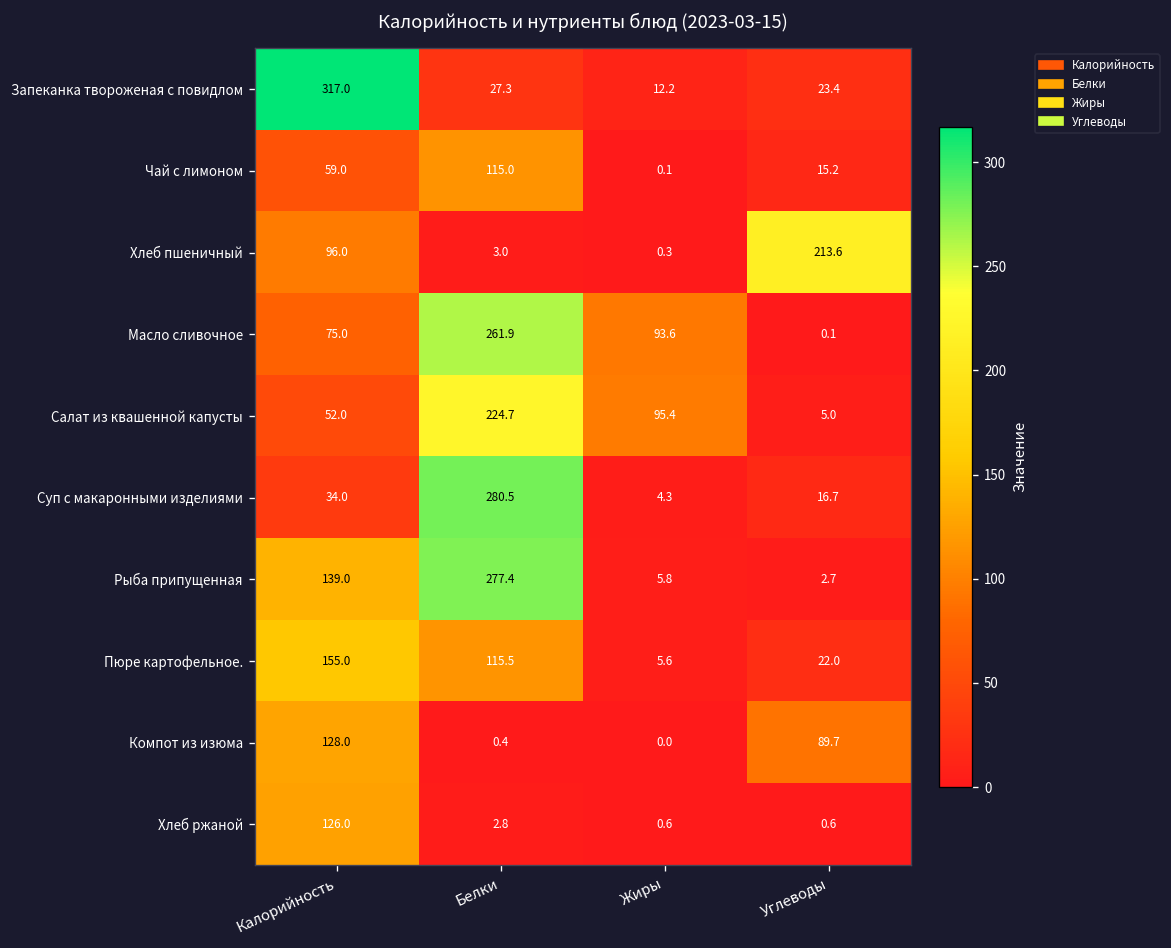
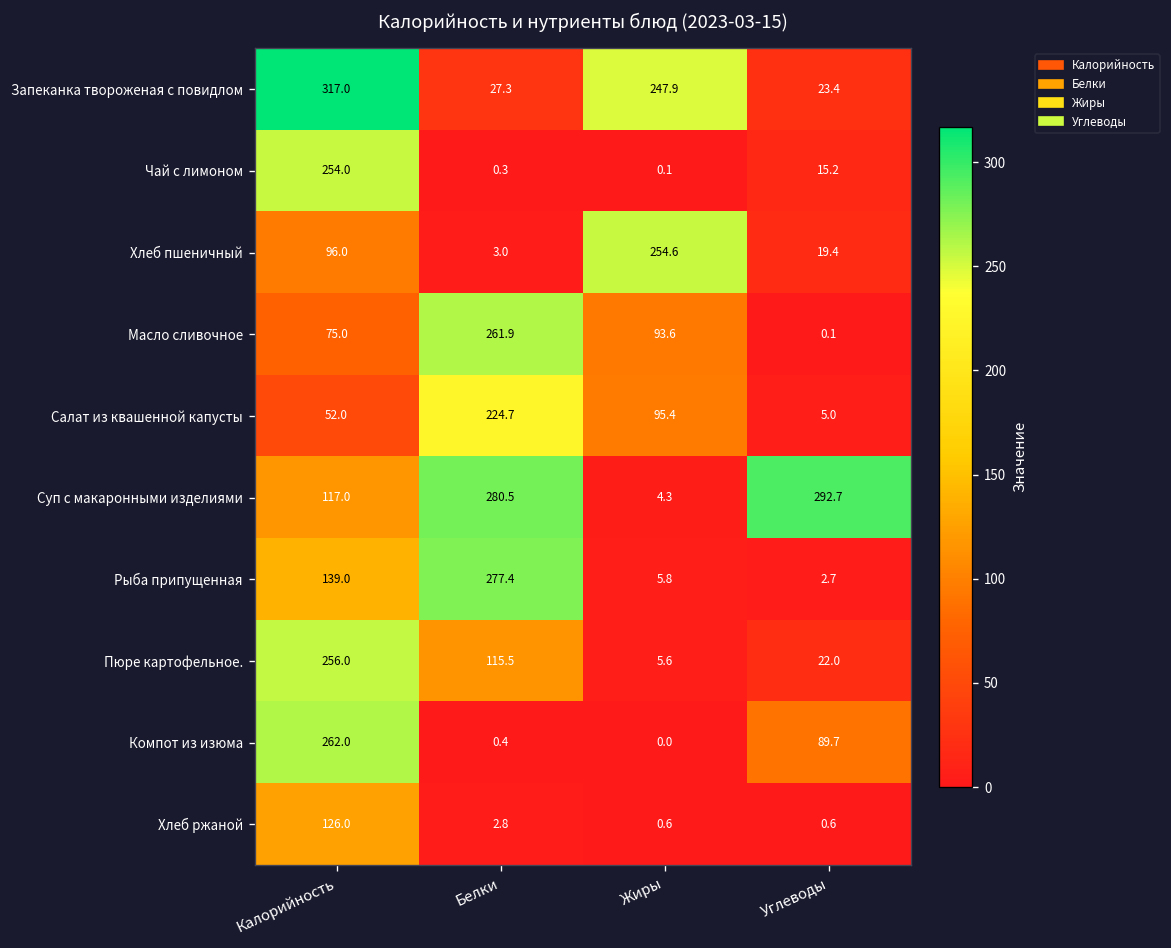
  {
    "Запеканка твороженая с повидлом": {
      "Калорийность": 317.0,
      "Белки": 27.3,
-     "Жиры": 12.2,
+     "Жиры": 247.9,
      "Углеводы": 23.4
    },
    "Чай с лимоном": {
-     "Калорийность": 59.0,
-     "Белки": 115.0,
+     "Калорийность": 254.0,
+     "Белки": 0.3,
      "Жиры": 0.1,
      "Углеводы": 15.2
    },
    "Хлеб пшеничный": {
      "Калорийность": 96.0,
      "Белки": 3.0,
-     "Жиры": 0.3,
-     "Углеводы": 213.6
+     "Жиры": 254.6,
+     "Углеводы": 19.4
    },
    "Масло сливочное": {
      "Калорийность": 75.0,
      "Белки": 261.9,
      "Жиры": 93.6,
      "Углеводы": 0.1
    },
    "Салат из квашенной капусты": {
      "Калорийность": 52.0,
      "Белки": 224.7,
      "Жиры": 95.4,
      "Углеводы": 5.0
    },
    "Суп с макаронными изделиями": {
-     "Калорийность": 34.0,
+     "Калорийность": 117.0,
      "Белки": 280.5,
      "Жиры": 4.3,
-     "Углеводы": 16.7
+     "Углеводы": 292.7
    },
    "Рыба припущенная": {
      "Калорийность": 139.0,
      "Белки": 277.4,
      "Жиры": 5.8,
      "Углеводы": 2.7
    },
    "Пюре картофельное.": {
-     "Калорийность": 155.0,
+     "Калорийность": 256.0,
      "Белки": 115.5,
      "Жиры": 5.6,
      "Углеводы": 22.0
    },
    "Компот из изюма": {
-     "Калорийность": 128.0,
+     "Калорийность": 262.0,
      "Белки": 0.4,
      "Жиры": 0.0,
      "Углеводы": 89.7
    },
    "Хлеб ржаной": {
      "Калорийность": 126.0,
      "Белки": 2.8,
      "Жиры": 0.6,
      "Углеводы": 0.6
    }
  }
